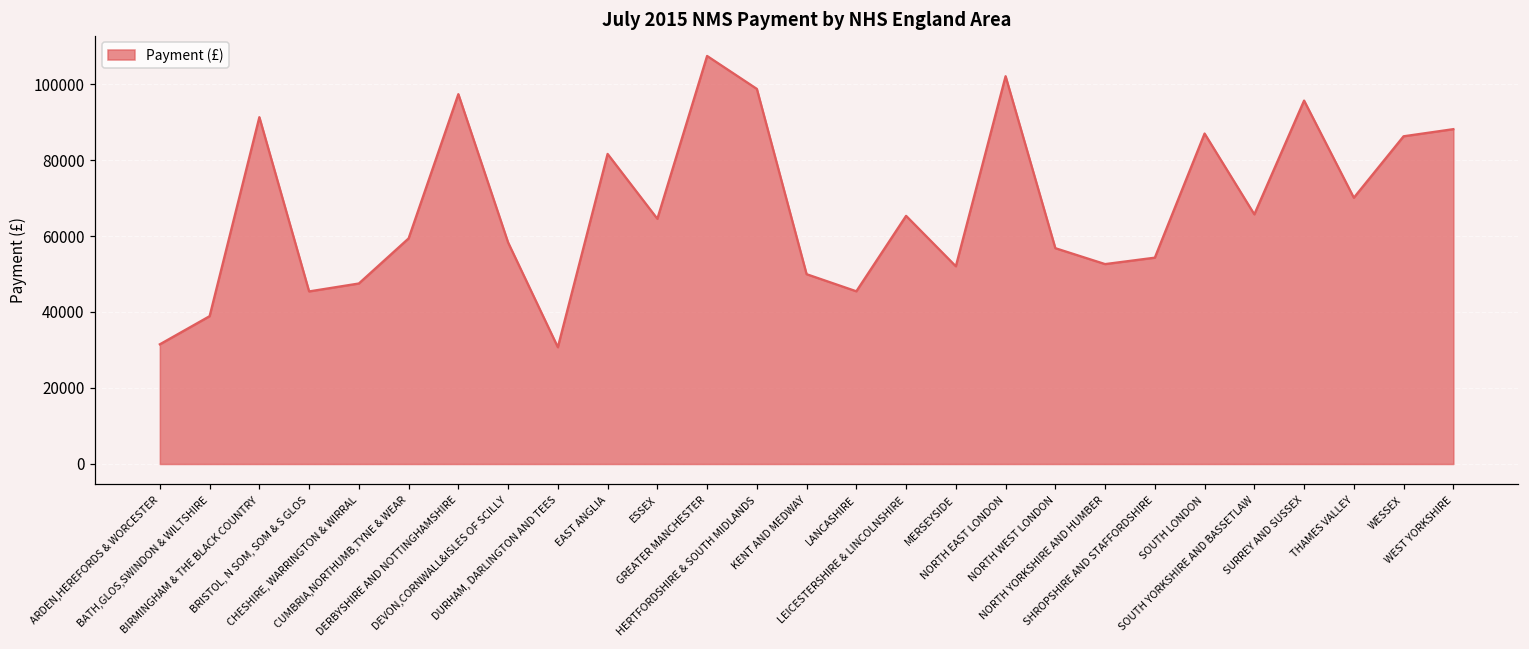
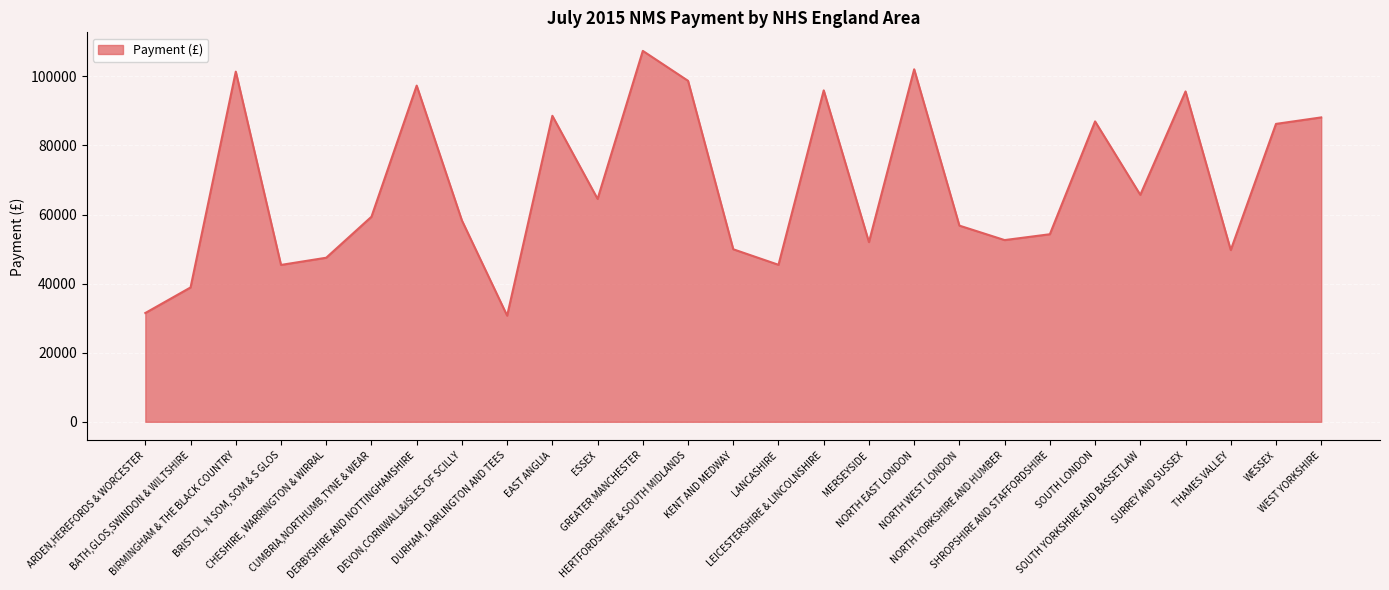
  {
    "ARDEN,HEREFORDS & WORCESTER": 31000,
    "BATH,GLOS,SWINDON & WILTSHIRE": 39000,
-   "BIRMINGHAM & THE BLACK COUNTRY": 91000,
+   "BIRMINGHAM & THE BLACK COUNTRY": 101000,
    "BRISTOL, N SOM, SOM & S GLOS": 45000,
    "CHESHIRE, WARRINGTON & WIRRAL": 48000,
    "CUMBRIA,NORTHUMB,TYNE & WEAR": 59000,
    "DERBYSHIRE AND NOTTINGHAMSHIRE": 97000,
    "DEVON,CORNWALL&ISLES OF SCILLY": 58000,
    "DURHAM, DARLINGTON AND TEES": 31000,
-   "EAST ANGLIA": 82000,
+   "EAST ANGLIA": 89000,
    "ESSEX": 65000,
    "GREATER MANCHESTER": 107000,
    "HERTFORDSHIRE & SOUTH MIDLANDS": 99000,
    "KENT AND MEDWAY": 50000,
    "LANCASHIRE": 45000,
-   "LEICESTERSHIRE & LINCOLNSHIRE": 65000,
+   "LEICESTERSHIRE & LINCOLNSHIRE": 96000,
    "MERSEYSIDE": 52000,
    "NORTH EAST LONDON": 102000,
    "NORTH WEST LONDON": 57000,
    "NORTH YORKSHIRE AND HUMBER": 53000,
    "SHROPSHIRE AND STAFFORDSHIRE": 54000,
    "SOUTH LONDON": 87000,
    "SOUTH YORKSHIRE AND BASSETLAW": 66000,
    "SURREY AND SUSSEX": 96000,
-   "THAMES VALLEY": 70000,
+   "THAMES VALLEY": 50000,
    "WESSEX": 86000,
    "WEST YORKSHIRE": 88000
  }
